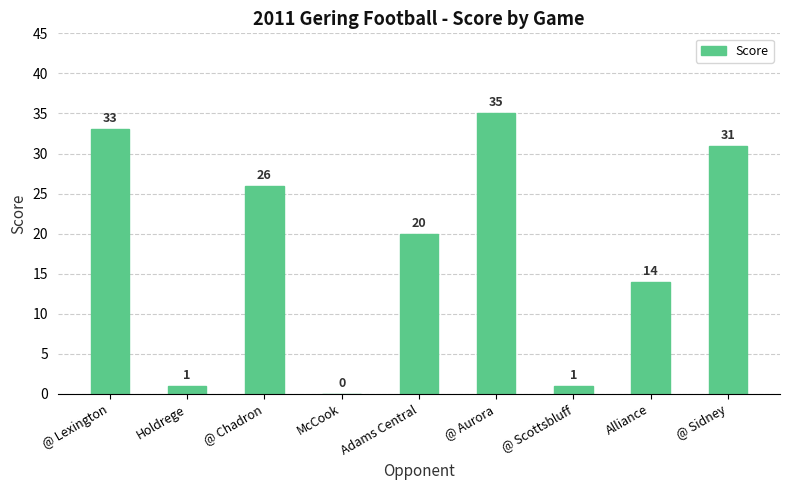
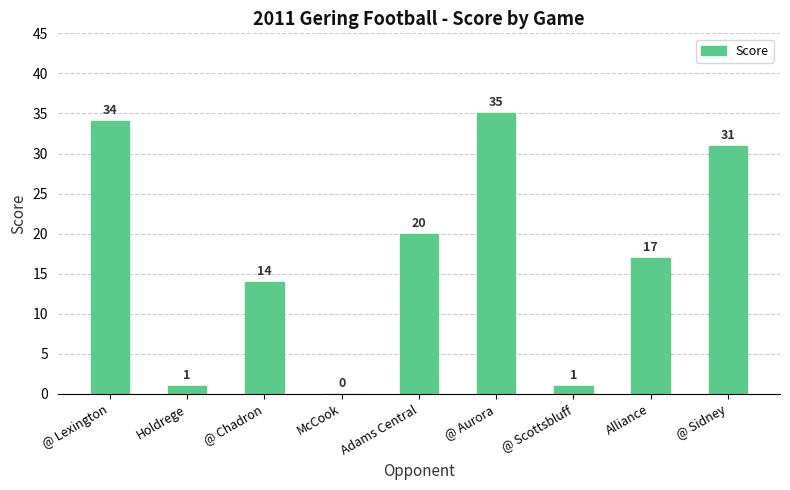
  {
-   "@ Lexington": 33,
+   "@ Lexington": 34,
    "Holdrege": 1,
-   "@ Chadron": 26,
+   "@ Chadron": 14,
    "McCook": 0,
    "Adams Central": 20,
    "@ Aurora": 35,
    "@ Scottsbluff": 1,
-   "Alliance": 14,
+   "Alliance": 17,
    "@ Sidney": 31
  }
